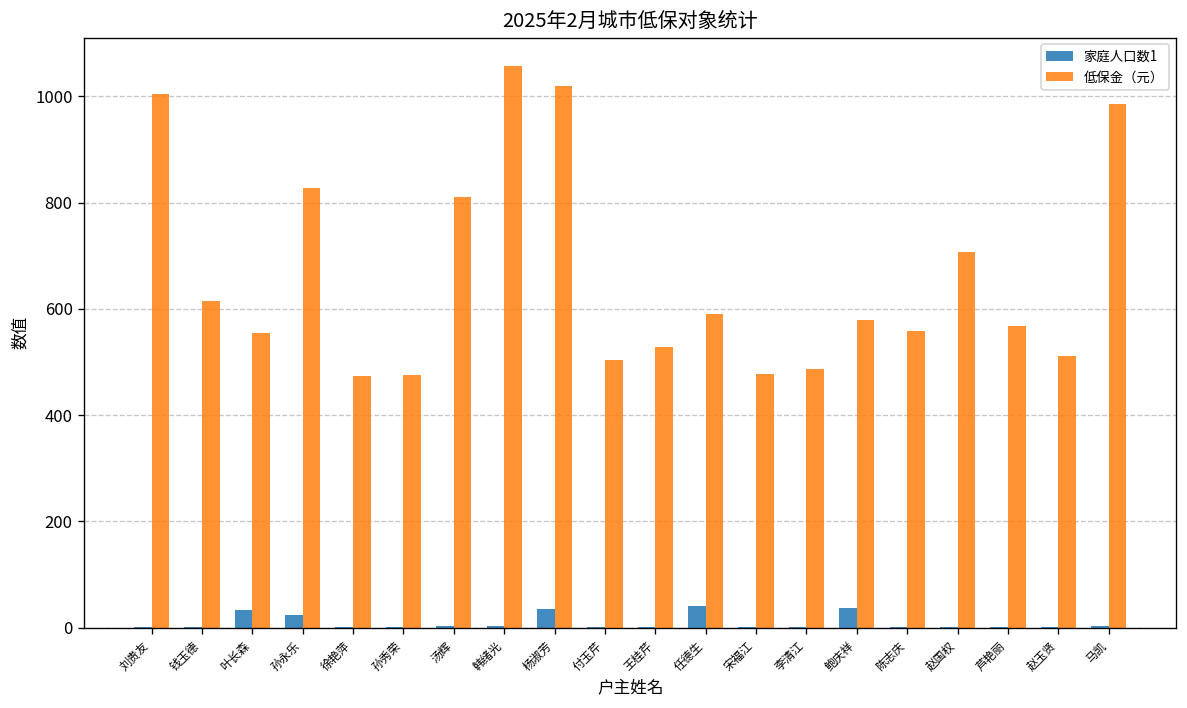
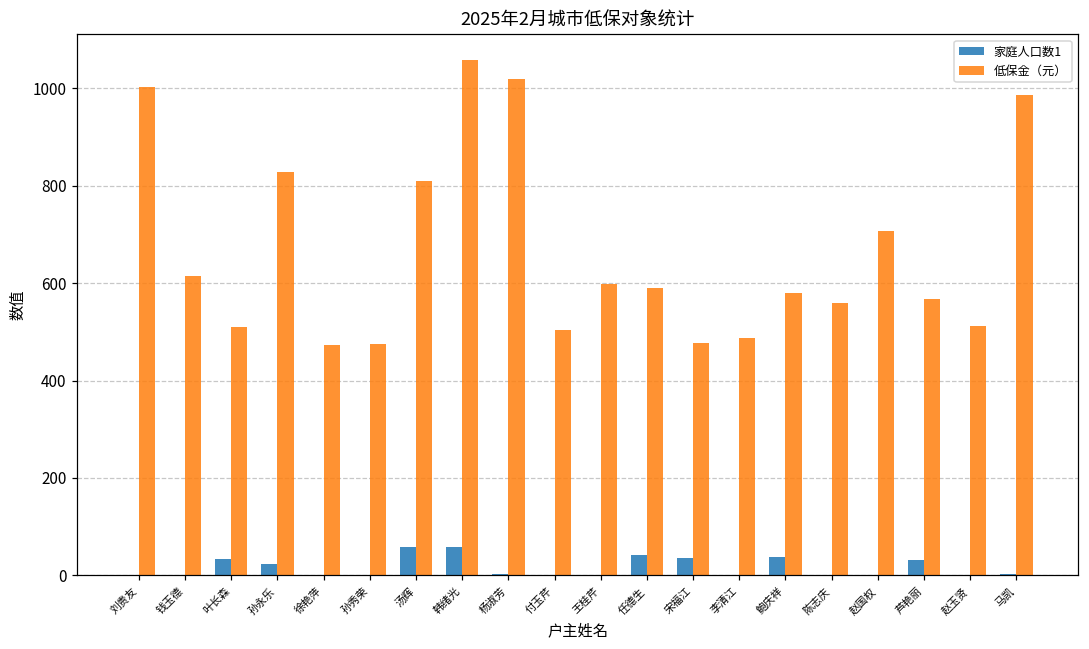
  {
    "家庭人口数1": {
      "叶长森": 30,
      "孙永乐": 20,
-     "汤辉": 0,
-     "韩绪光": 0,
-     "杨淑芳": 40,
+     "汤辉": 60,
+     "韩绪光": 60,
+     "杨淑芳": 0,
      "任德生": 40,
-     "宋福江": 0,
+     "宋福江": 40,
      "鲍庆祥": 40,
-     "芦艳丽": 0
+     "芦艳丽": 30
    },
    "低保金（元）": {
      "刘贵友": 1000,
      "钱玉德": 620,
-     "叶长森": 550,
+     "叶长森": 510,
      "孙永乐": 830,
      "徐艳萍": 470,
      "孙秀荣": 480,
      "汤辉": 810,
      "韩绪光": 1060,
      "杨淑芳": 1020,
      "付玉芹": 500,
-     "王桂芹": 530,
+     "王桂芹": 600,
      "任德生": 590,
      "宋福江": 480,
      "李清江": 490,
      "鲍庆祥": 580,
      "陈志庆": 560,
      "赵国权": 710,
      "芦艳丽": 570,
      "赵玉贤": 510,
      "马凯": 990
    }
  }
